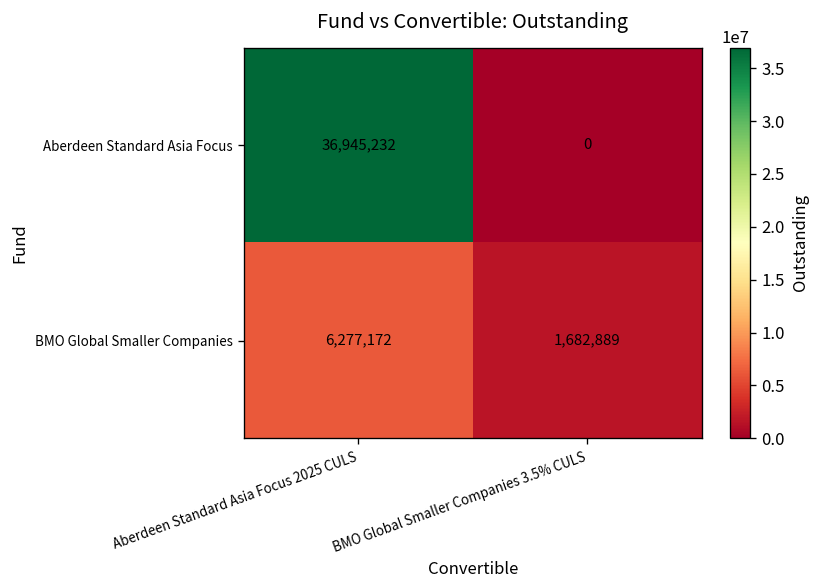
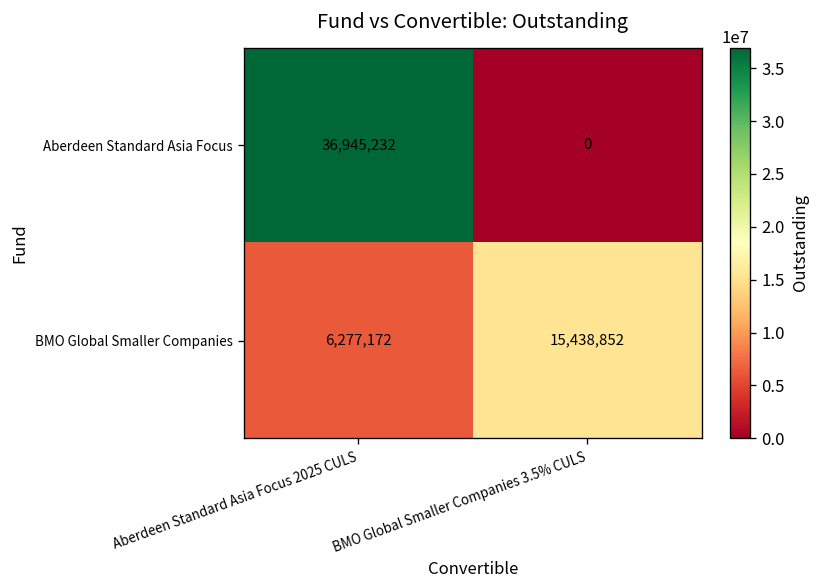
  {
    "Aberdeen Standard Asia Focus": {
      "Aberdeen Standard Asia Focus 2025 CULS": "36,945,232",
      "BMO Global Smaller Companies 3.5% CULS": "0"
    },
    "BMO Global Smaller Companies": {
      "Aberdeen Standard Asia Focus 2025 CULS": "6,277,172",
-     "BMO Global Smaller Companies 3.5% CULS": "1,682,889"
+     "BMO Global Smaller Companies 3.5% CULS": "15,438,852"
    }
  }
